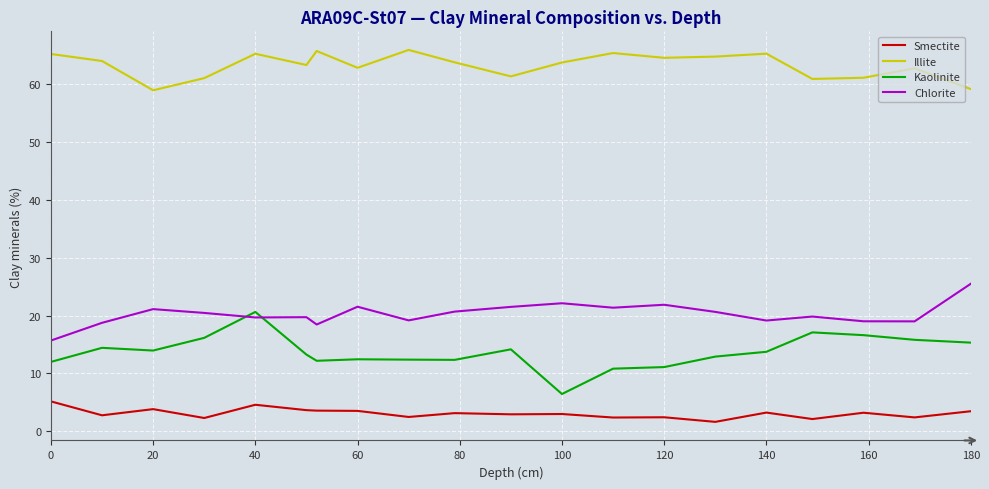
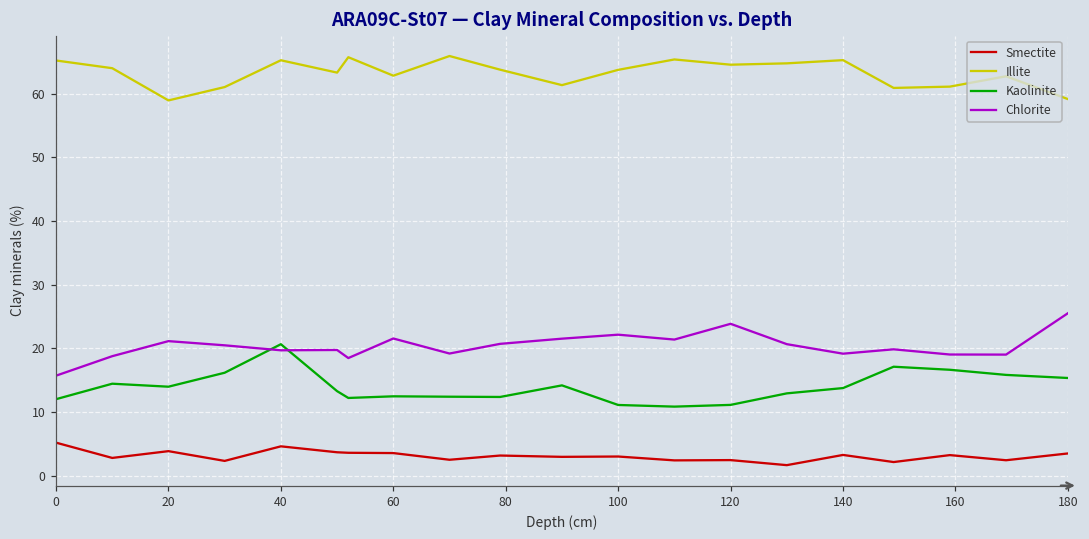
  {
    "Smectite": {
      "0": 5,
      "20": 4,
      "40": 5,
      "60": 4,
      "100": 3,
      "120": 2,
      "140": 3,
      "180": 3
    },
    "Illite": {
      "0": 65,
      "20": 59,
      "40": 65,
      "60": 63,
      "100": 64,
      "120": 65,
      "140": 65,
      "180": 59
    },
    "Kaolinite": {
      "0": 12,
      "20": 14,
      "40": 21,
      "60": 12,
-     "100": 6,
+     "100": 11,
      "120": 11,
      "140": 14,
      "180": 15
    },
    "Chlorite": {
      "0": 16,
      "20": 21,
      "40": 20,
      "60": 22,
      "100": 22,
-     "120": 22,
+     "120": 24,
      "140": 19,
      "180": 26
    }
  }
